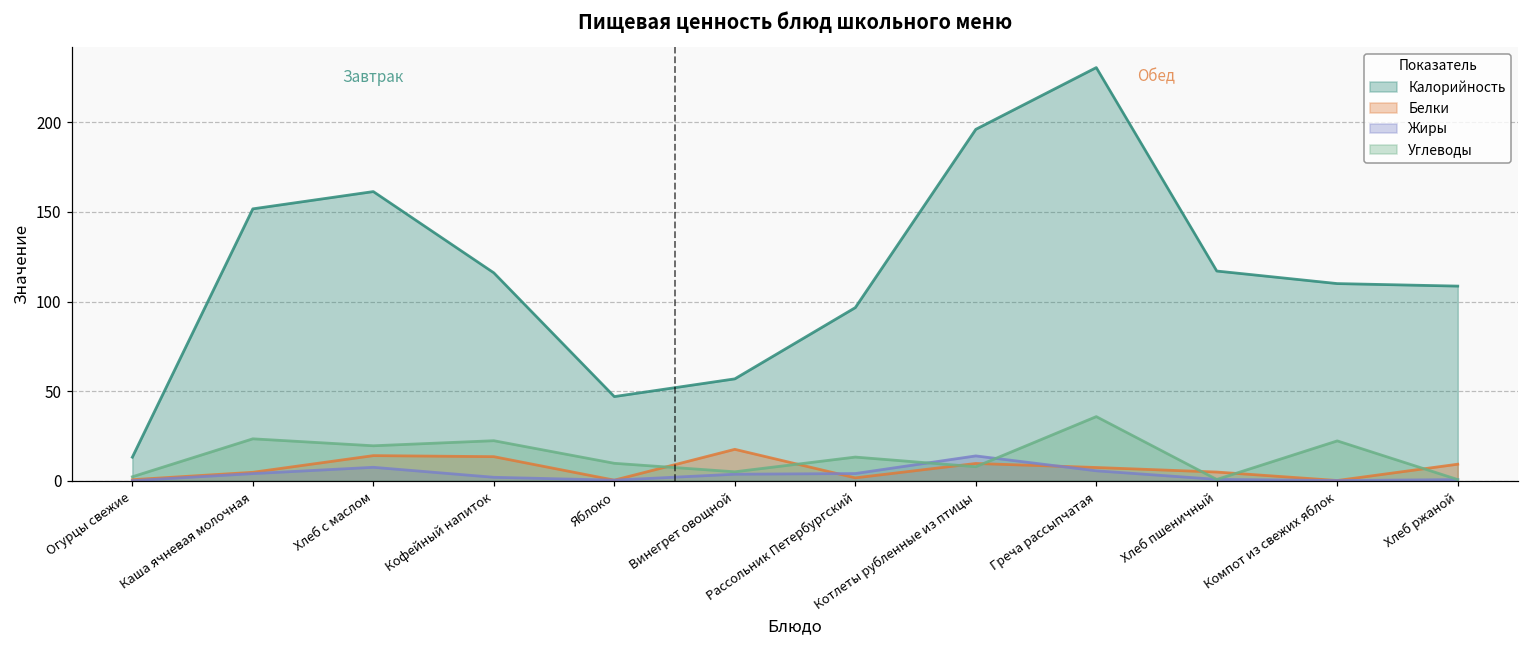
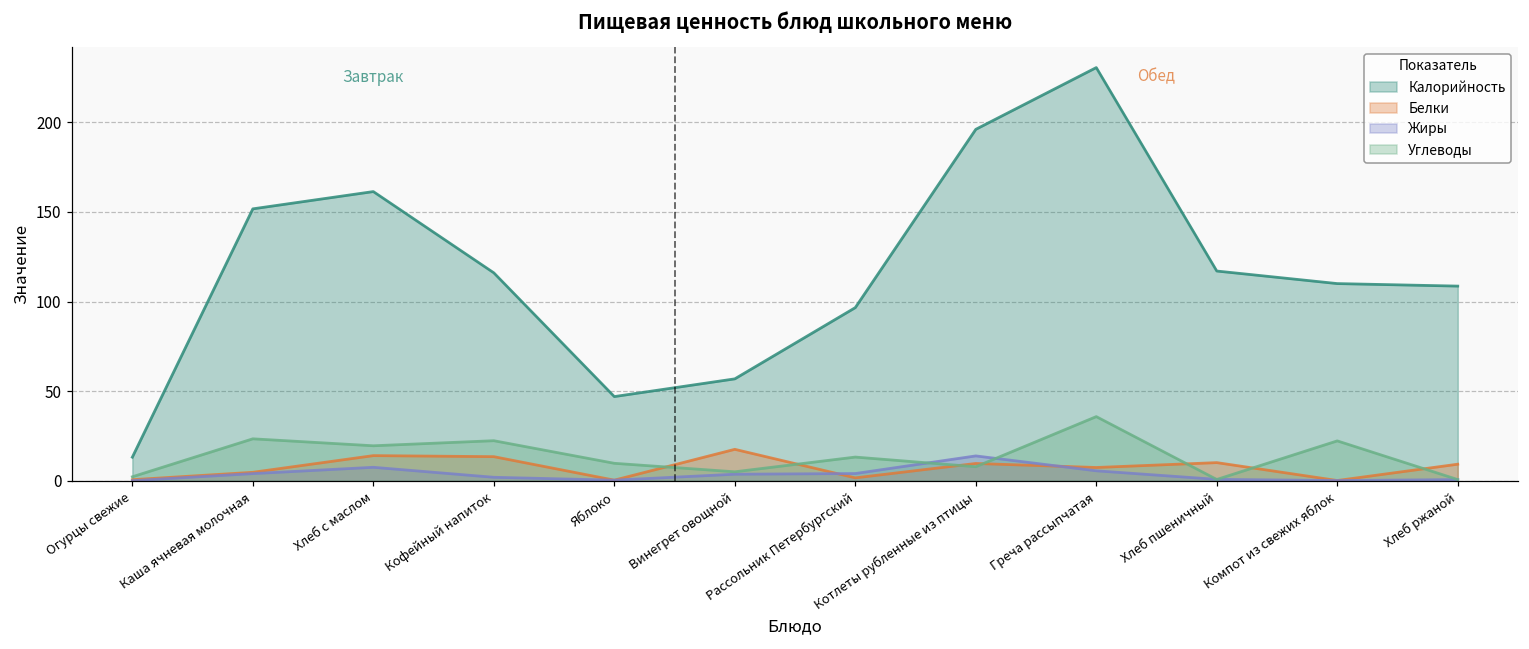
  {
    "Белки": {
      "Хлеб с маслом": 14,
      "Кофейный напиток": 14,
      "Винегрет овощной": 18,
      "Рассольник Петербургский": 2,
      "Котлеты рубленные из птицы": 10,
      "Греча рассыпчатая": 7,
-     "Хлеб пшеничный": 5,
+     "Хлеб пшеничный": 10,
      "Хлеб ржаной": 9
    }
  }
